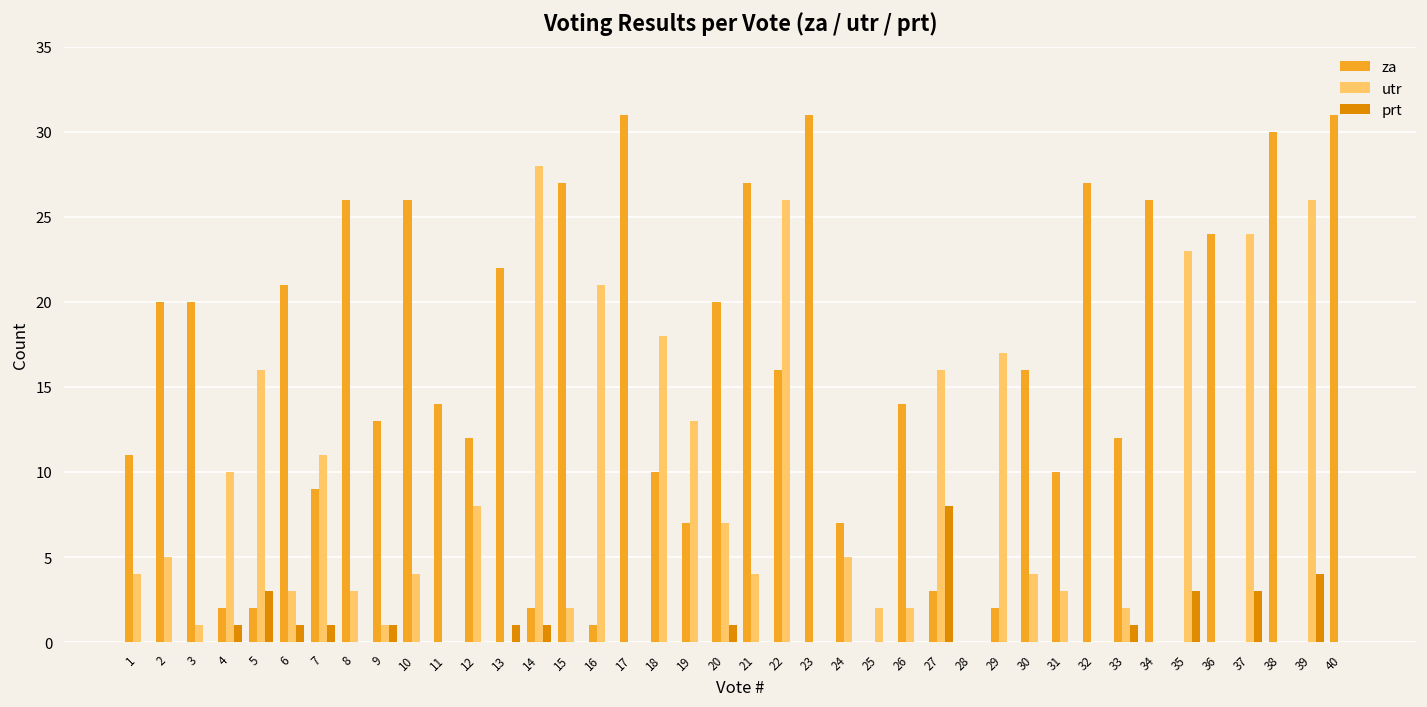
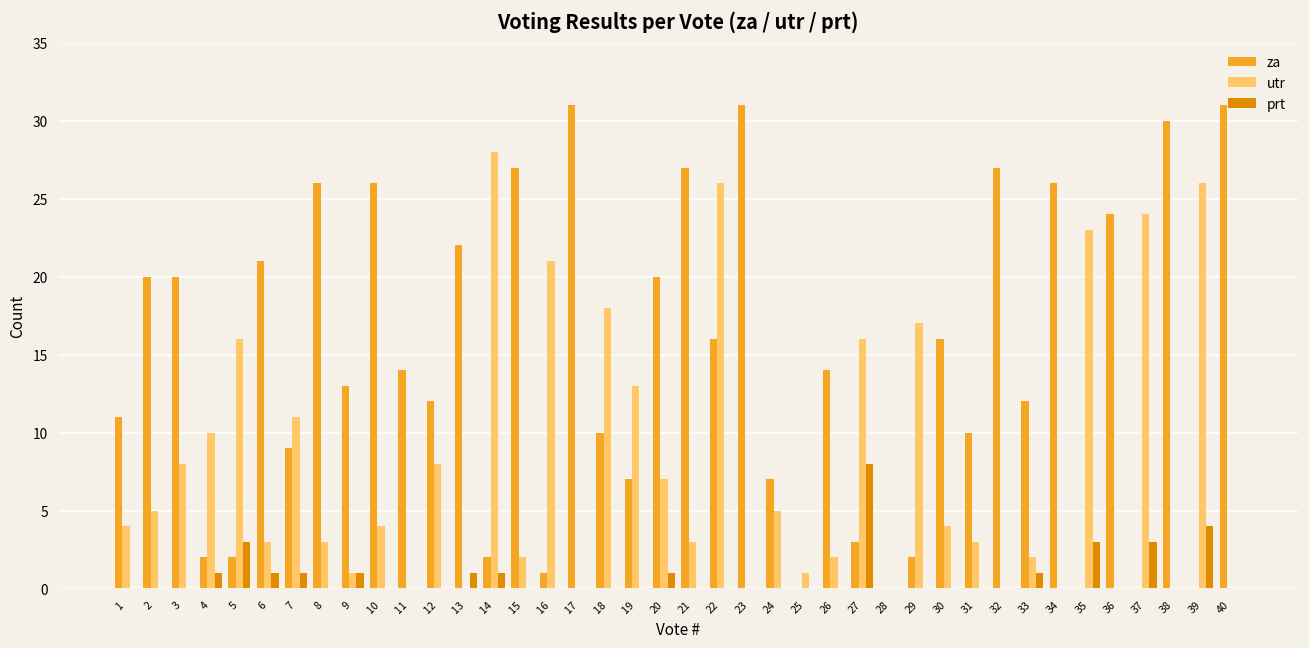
  {
    "utr": {
      "1": 4,
      "2": 5,
-     "3": 1,
+     "3": 8,
      "4": 10,
      "5": 16,
      "6": 3,
      "7": 11,
      "8": 3,
      "9": 1,
      "10": 4,
      "11": 0,
      "12": 8,
      "13": 0,
      "14": 28,
      "15": 2,
      "16": 21,
      "17": 0,
      "18": 18,
      "19": 13,
      "20": 7,
-     "21": 4,
+     "21": 3,
      "22": 26,
      "23": 0,
      "24": 5,
-     "25": 2,
+     "25": 1,
      "26": 2,
      "27": 16,
      "28": 0,
      "29": 17,
      "30": 4,
      "31": 3,
      "32": 0,
      "33": 2,
      "34": 0,
      "35": 23,
      "36": 0,
      "37": 24,
      "38": 0,
      "39": 26,
      "40": 0
    }
  }
